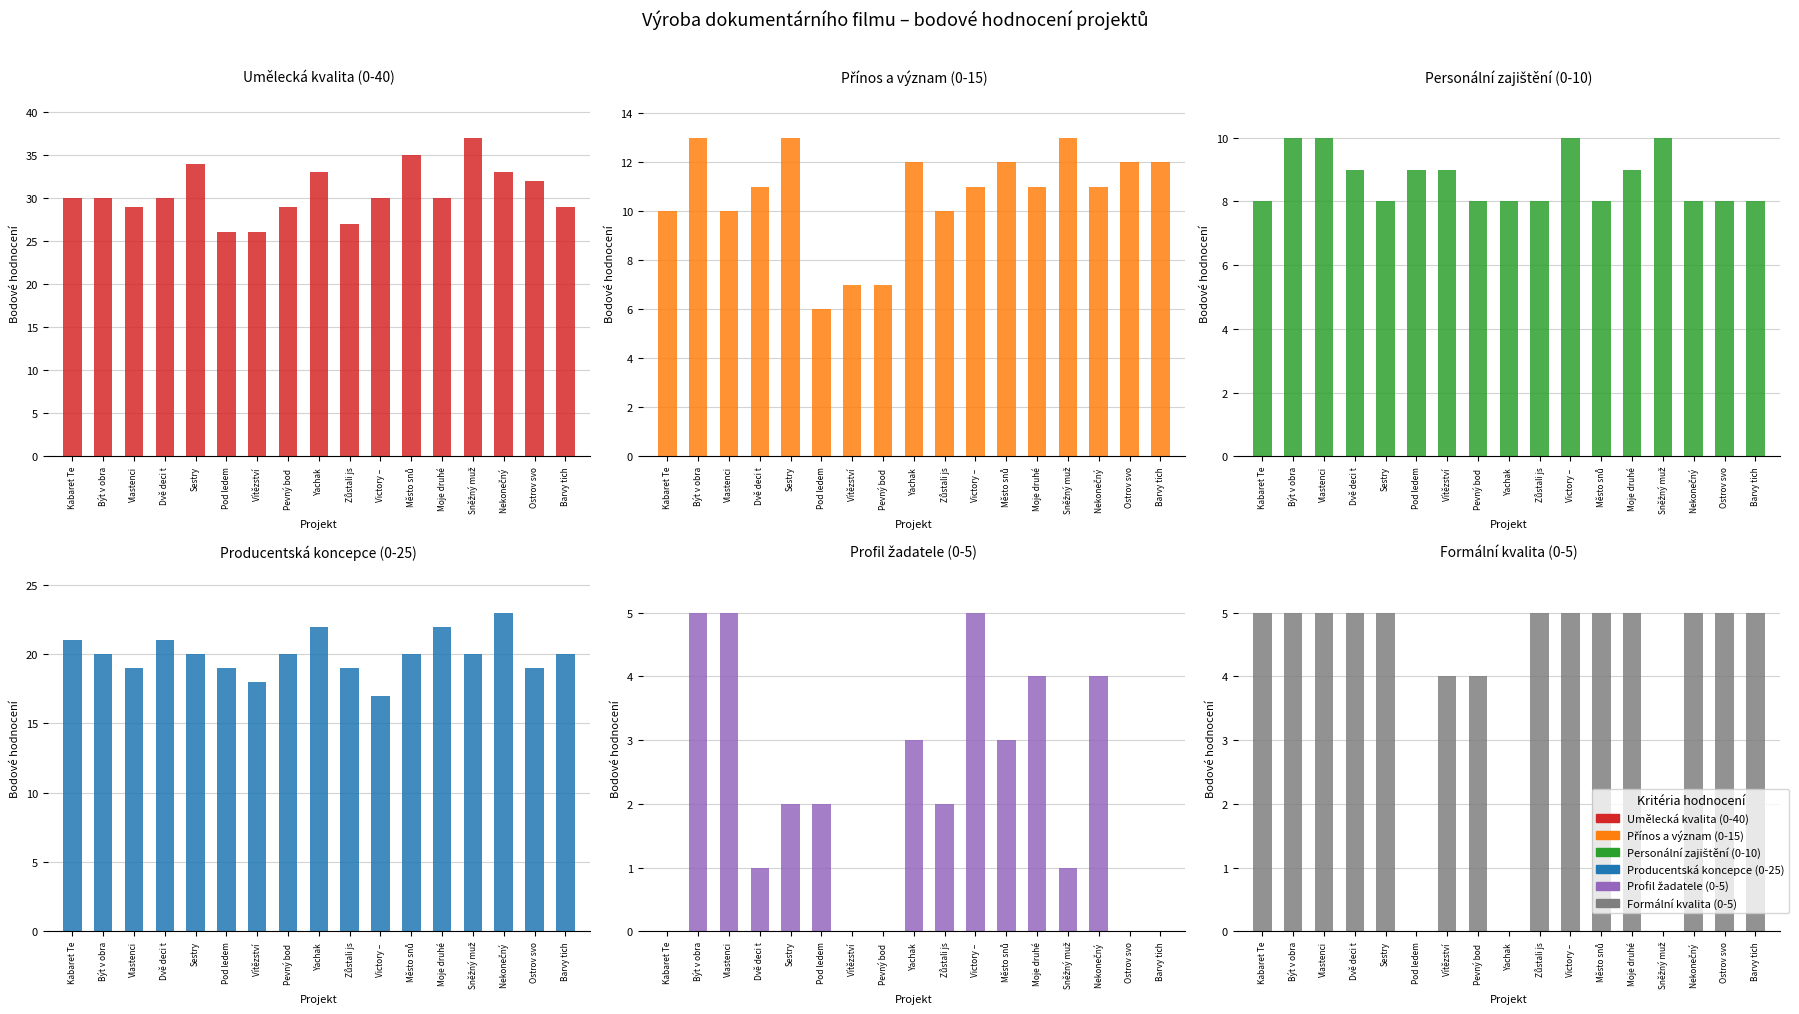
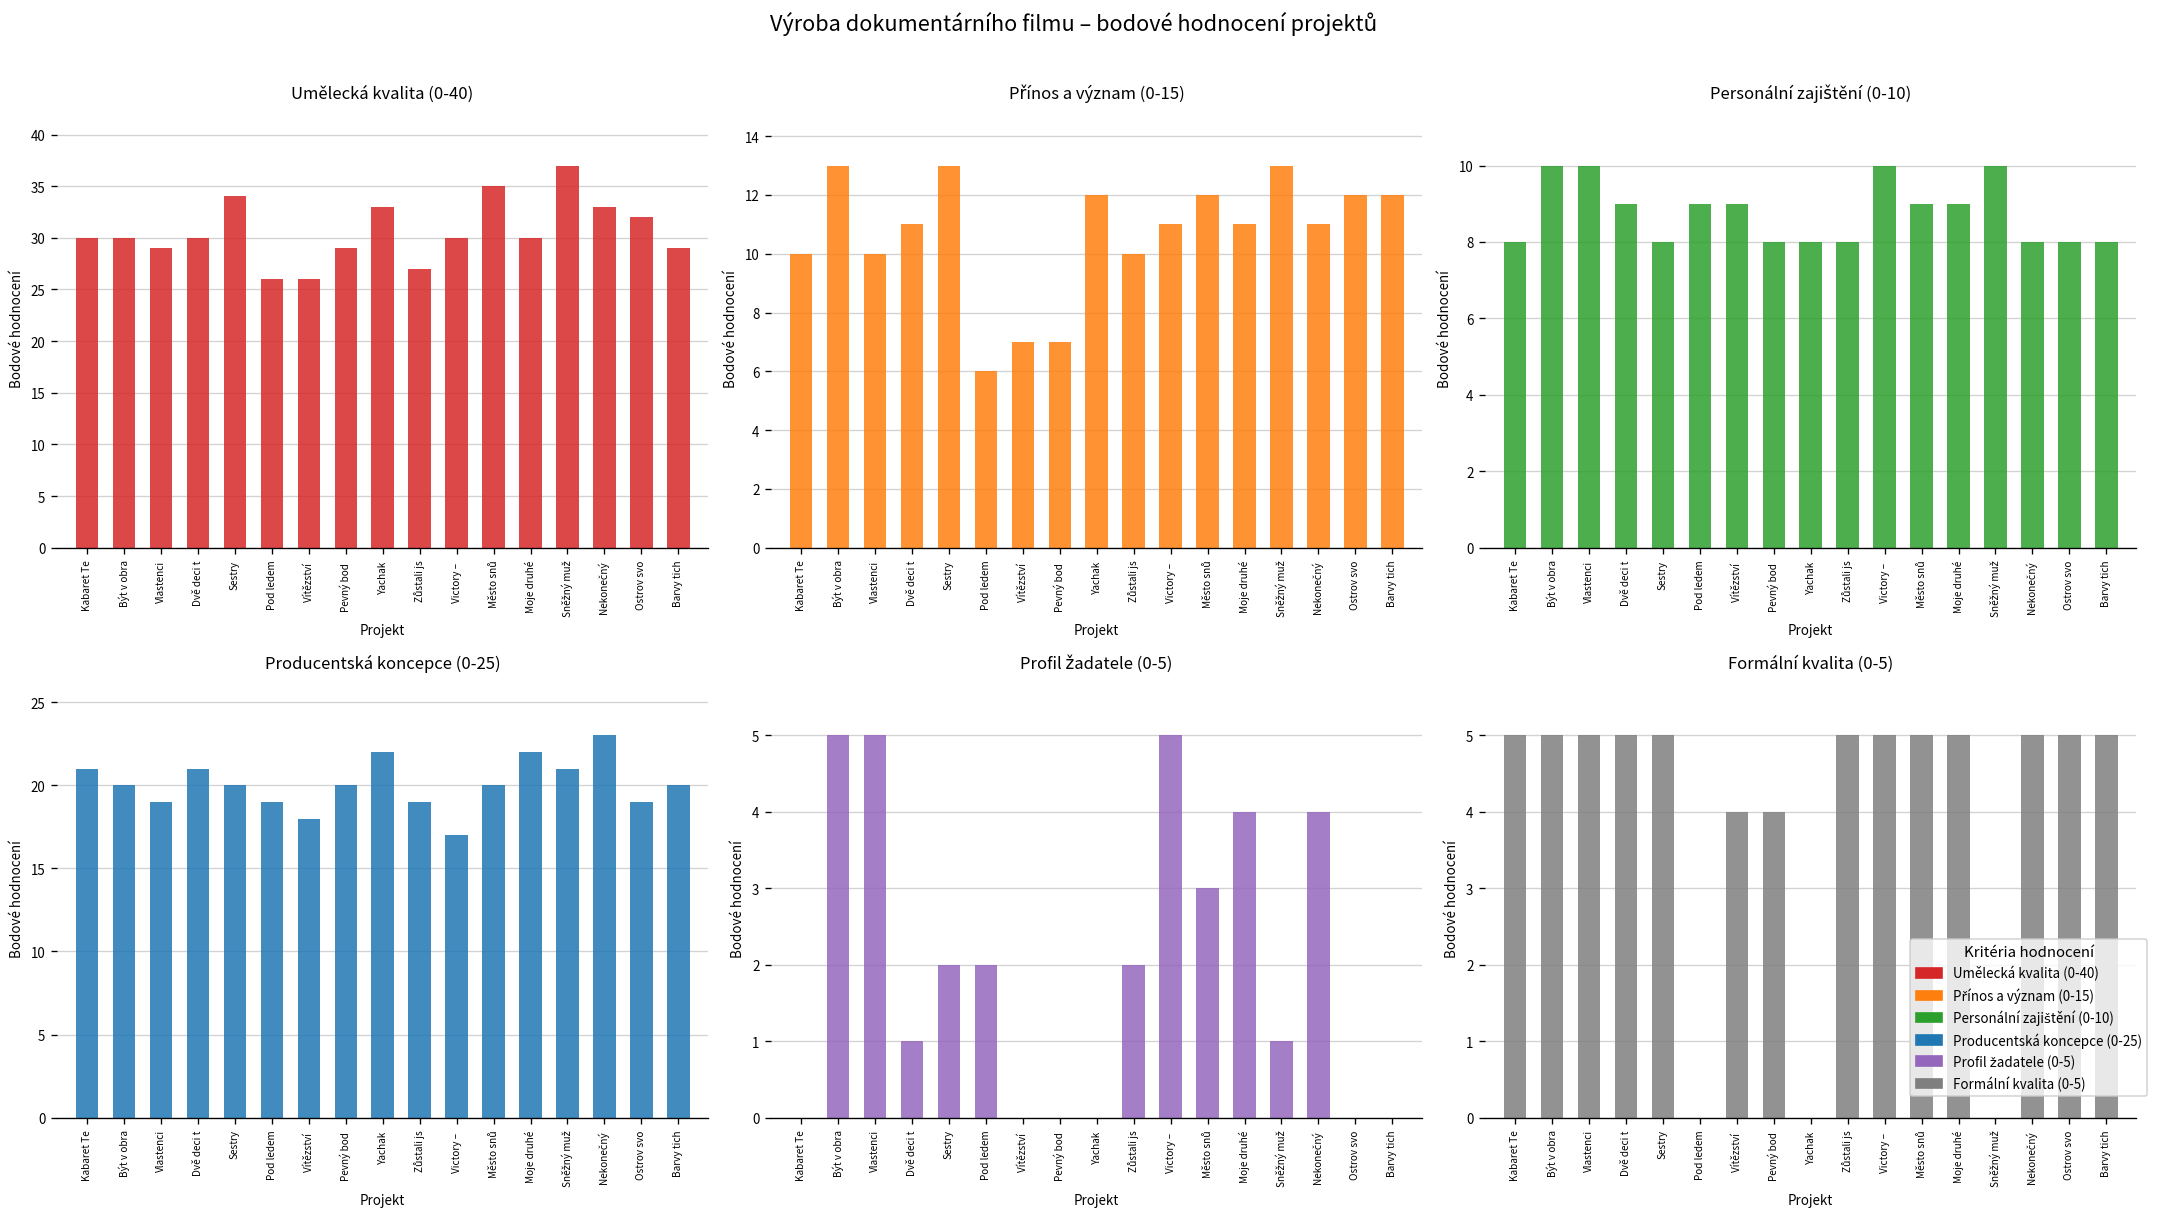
  {
    "Umělecká kvalita (0-40)": {
      "Kabaret Te": 30,
      "Být v obra": 30,
      "Vlastenci": 29,
      "Dvě deci t": 30,
      "Sestry": 34,
      "Pod ledem": 26,
      "Vítězství": 26,
      "Pevný bod": 29,
      "Yachak": 33,
      "Zůstali js": 27,
      "Victory –": 30,
      "Město snů": 35,
      "Moje druhé": 30,
      "Sněžný muž": 37,
      "Nekonečný": 33,
      "Ostrov svo": 32,
      "Barvy tich": 29
    },
    "Přínos a význam (0-15)": {
      "Kabaret Te": 10.0,
      "Být v obra": 13.0,
      "Vlastenci": 10.0,
      "Dvě deci t": 11.0,
      "Sestry": 13.0,
      "Pod ledem": 6.0,
      "Vítězství": 7.0,
      "Pevný bod": 7.0,
      "Yachak": 12.0,
      "Zůstali js": 10.0,
      "Victory –": 11.0,
      "Město snů": 12.0,
      "Moje druhé": 11.0,
      "Sněžný muž": 13.0,
      "Nekonečný": 11.0,
      "Ostrov svo": 12.0,
      "Barvy tich": 12.0
    },
    "Personální zajištění (0-10)": {
      "Kabaret Te": 8,
      "Být v obra": 10,
      "Vlastenci": 10,
      "Dvě deci t": 9,
      "Sestry": 8,
      "Pod ledem": 9,
      "Vítězství": 9,
      "Pevný bod": 8,
      "Yachak": 8,
      "Zůstali js": 8,
      "Victory –": 10,
-     "Město snů": 8,
+     "Město snů": 9,
      "Moje druhé": 9,
      "Sněžný muž": 10,
      "Nekonečný": 8,
      "Ostrov svo": 8,
      "Barvy tich": 8
    },
    "Producentská koncepce (0-25)": {
      "Kabaret Te": 21,
      "Být v obra": 20,
      "Vlastenci": 19,
      "Dvě deci t": 21,
      "Sestry": 20,
      "Pod ledem": 19,
      "Vítězství": 18,
      "Pevný bod": 20,
      "Yachak": 22,
      "Zůstali js": 19,
      "Victory –": 17,
      "Město snů": 20,
      "Moje druhé": 22,
-     "Sněžný muž": 20,
+     "Sněžný muž": 21,
      "Nekonečný": 23,
      "Ostrov svo": 19,
      "Barvy tich": 20
    },
    "Profil žadatele (0-5)": {
      "Kabaret Te": 0,
      "Být v obra": 5,
      "Vlastenci": 5,
      "Dvě deci t": 1,
      "Sestry": 2,
      "Pod ledem": 2,
      "Vítězství": 0,
      "Pevný bod": 0,
-     "Yachak": 3,
+     "Yachak": 0,
      "Zůstali js": 2,
      "Victory –": 5,
      "Město snů": 3,
      "Moje druhé": 4,
      "Sněžný muž": 1,
      "Nekonečný": 4,
      "Ostrov svo": 0,
      "Barvy tich": 0
    },
    "Formální kvalita (0-5)": {
      "Kabaret Te": 5.0,
      "Být v obra": 5.0,
      "Vlastenci": 5.0,
      "Dvě deci t": 5.0,
      "Sestry": 5.0,
      "Pod ledem": 0.0,
      "Vítězství": 4.0,
      "Pevný bod": 4.0,
      "Yachak": 0.0,
      "Zůstali js": 5.0,
      "Victory –": 5.0,
      "Město snů": 5.0,
      "Moje druhé": 5.0,
      "Sněžný muž": 0.0,
      "Nekonečný": 5.0,
      "Ostrov svo": 5.0,
      "Barvy tich": 5.0
    }
  }
